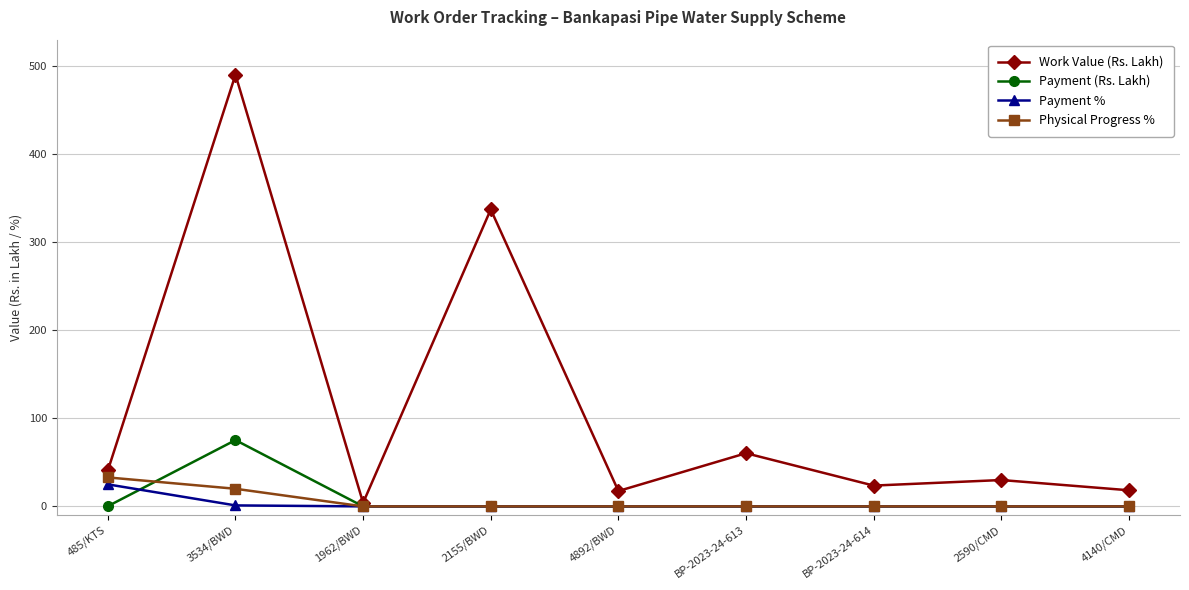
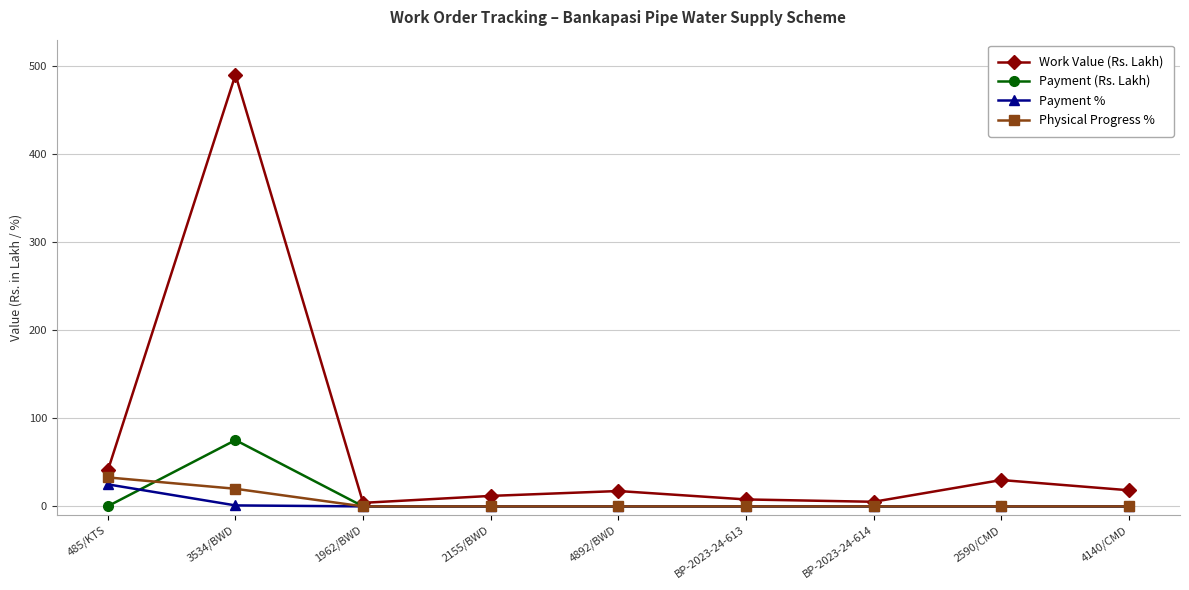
  {
    "Work Value (Rs. Lakh)": {
      "485/KTS": 40,
      "3534/BWD": 490,
      "1962/BWD": 0,
-     "2155/BWD": 340,
+     "2155/BWD": 10,
      "4892/BWD": 20,
-     "BP-2023-24-613": 60,
-     "BP-2023-24-614": 20,
+     "BP-2023-24-613": 10,
+     "BP-2023-24-614": 10,
      "2590/CMD": 30,
      "4140/CMD": 20
    },
    "Payment (Rs. Lakh)": {
      "485/KTS": 0,
      "3534/BWD": 80
    },
    "Payment %": {
      "485/KTS": 30,
      "3534/BWD": 0
    },
    "Physical Progress %": {
      "485/KTS": 30,
      "3534/BWD": 20
    }
  }
